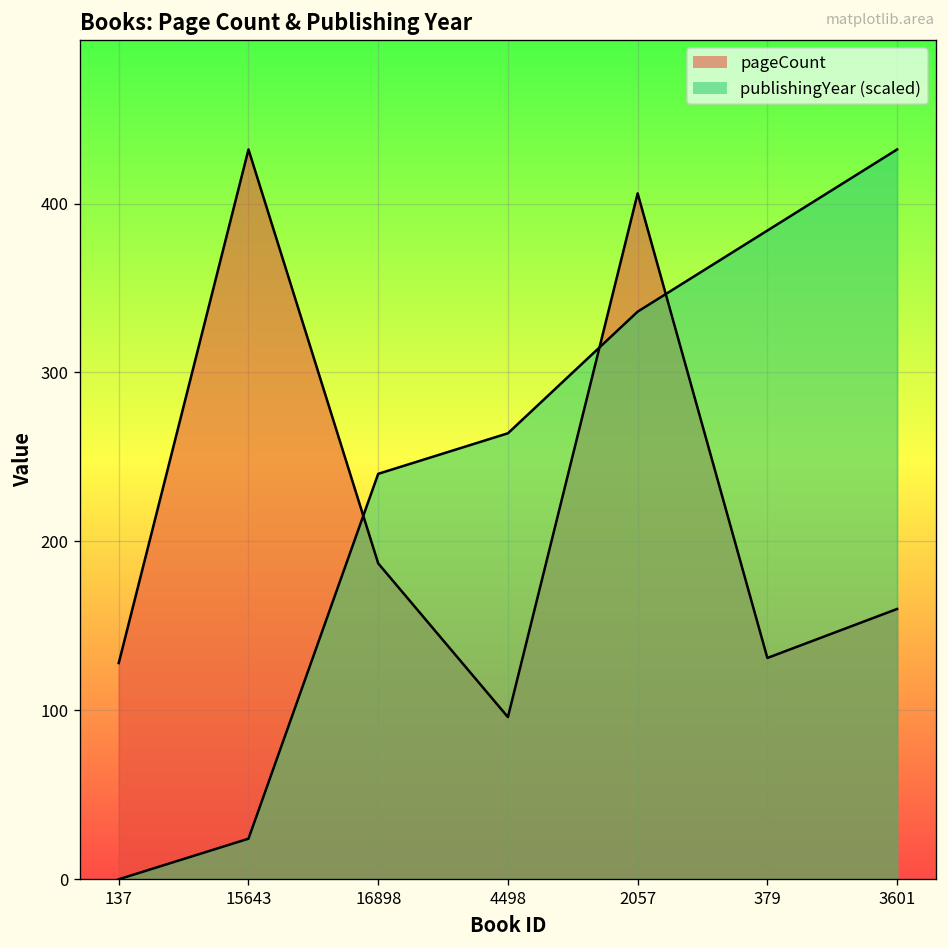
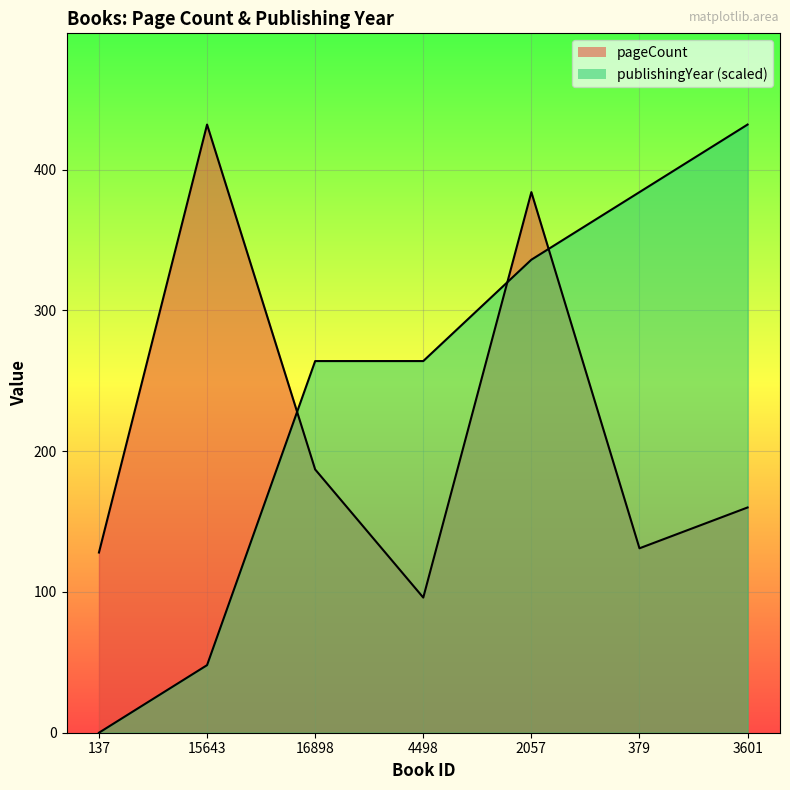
  {
    "pageCount": {
      "137": 128,
      "15643": 432,
      "16898": 187,
      "4498": 96,
-     "2057": 406,
+     "2057": 384,
      "379": 131,
      "3601": 160
    },
    "publishingYear (scaled)": {
      "137": 0,
-     "15643": 24,
-     "16898": 240,
+     "15643": 48,
+     "16898": 264,
      "4498": 264,
      "2057": 336,
      "379": 384,
      "3601": 432
    }
  }
